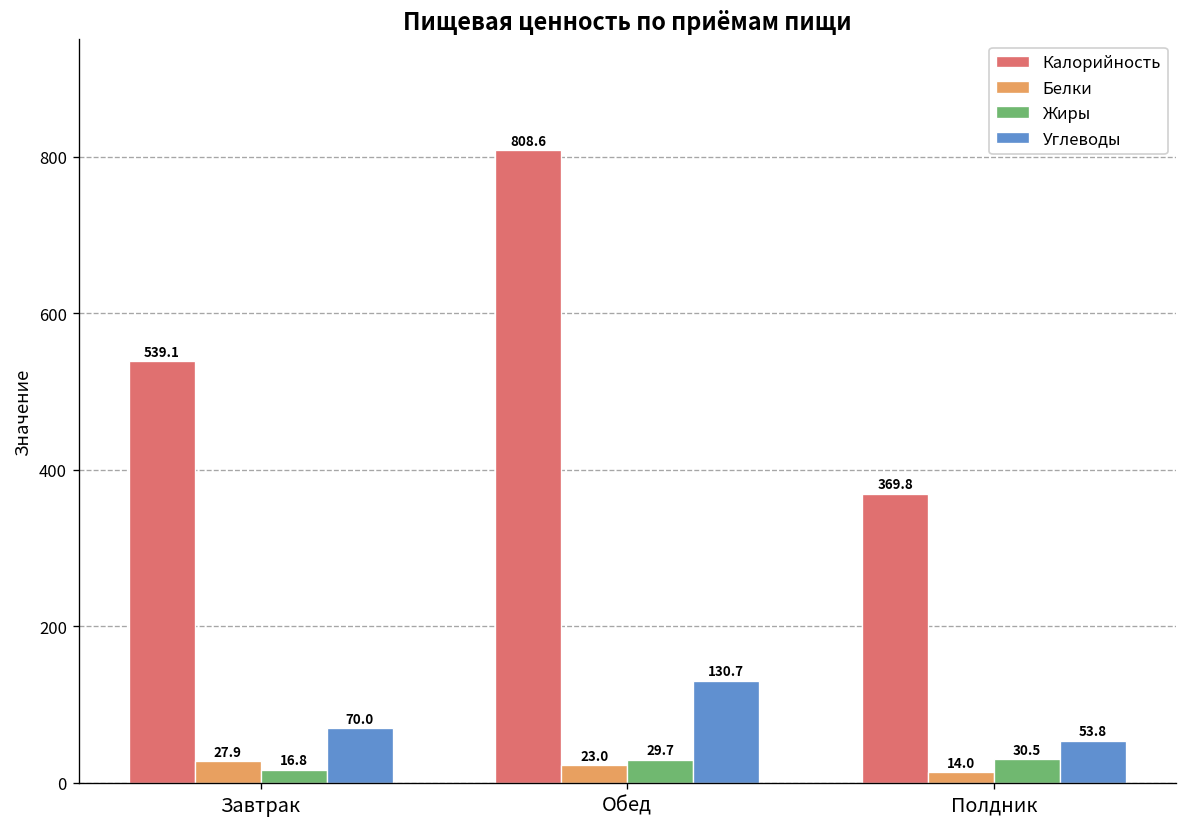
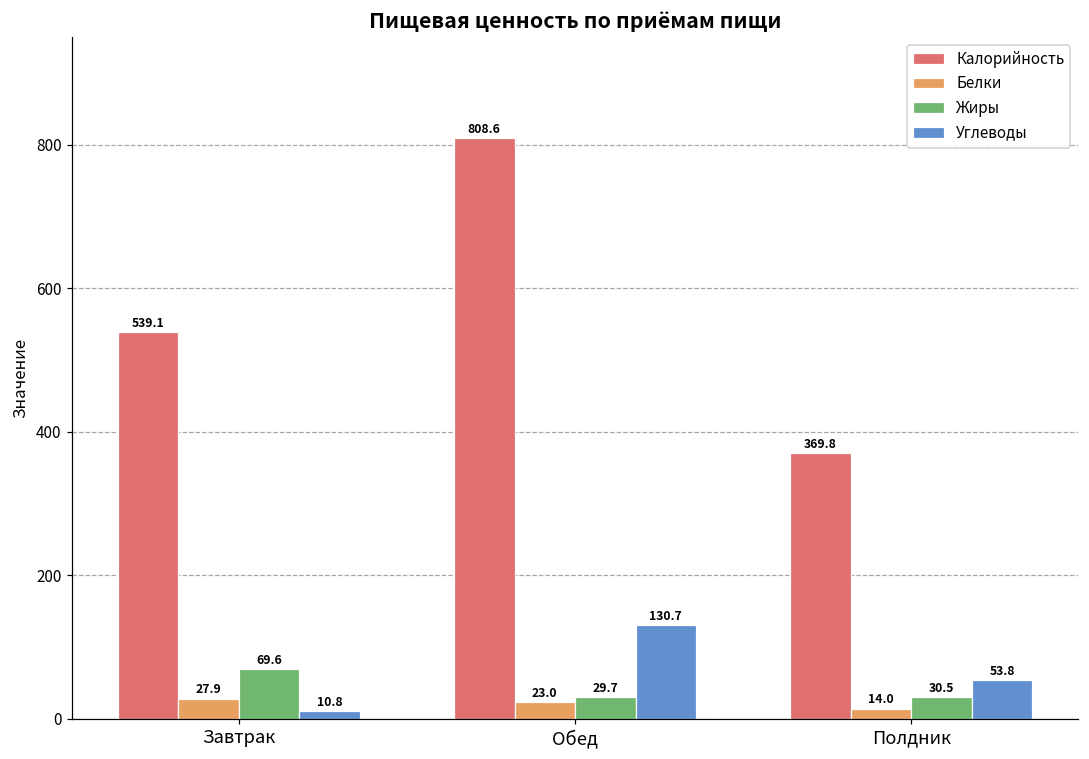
  {
    "Жиры": {
-     "Завтрак": 16.8,
+     "Завтрак": 69.6,
      "Обед": 29.7,
      "Полдник": 30.5
    },
    "Углеводы": {
-     "Завтрак": 70.0,
+     "Завтрак": 10.8,
      "Обед": 130.7,
      "Полдник": 53.8
    }
  }
